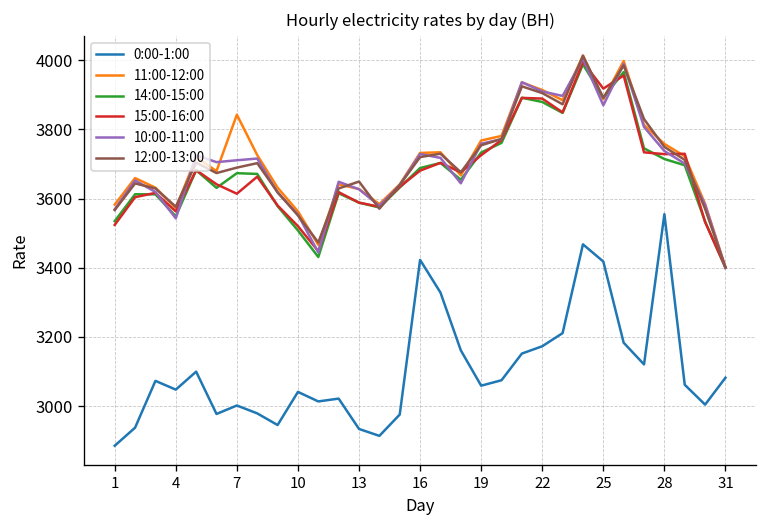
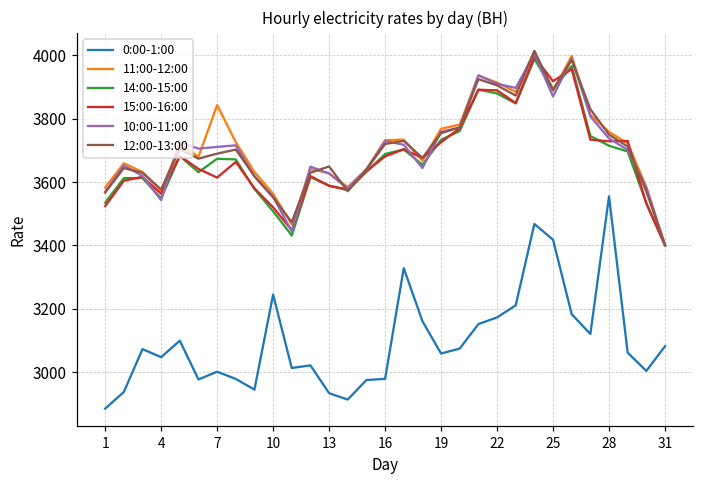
  {
    "0:00-1:00": {
      "1": 2890,
      "4": 3050,
      "7": 3000,
-     "10": 3040,
+     "10": 3250,
      "13": 2930,
-     "16": 3420,
+     "16": 2980,
      "19": 3060,
      "22": 3170,
      "25": 3420,
      "28": 3550,
      "31": 3080
    },
    "11:00-12:00": {
      "1": 3580,
      "7": 3840,
      "10": 3560,
      "19": 3770
    },
    "14:00-15:00": {
      "1": 3530,
      "7": 3670,
      "10": 3510,
      "22": 3880,
      "28": 3710
    },
    "15:00-16:00": {
      "1": 3520,
      "4": 3560,
      "7": 3610,
      "10": 3520,
      "22": 3890,
      "25": 3920,
      "28": 3730
    },
    "10:00-11:00": {
      "7": 3710,
      "25": 3870,
      "28": 3740
    },
    "12:00-13:00": {
      "7": 3690,
      "13": 3650,
      "16": 3720
    }
  }
